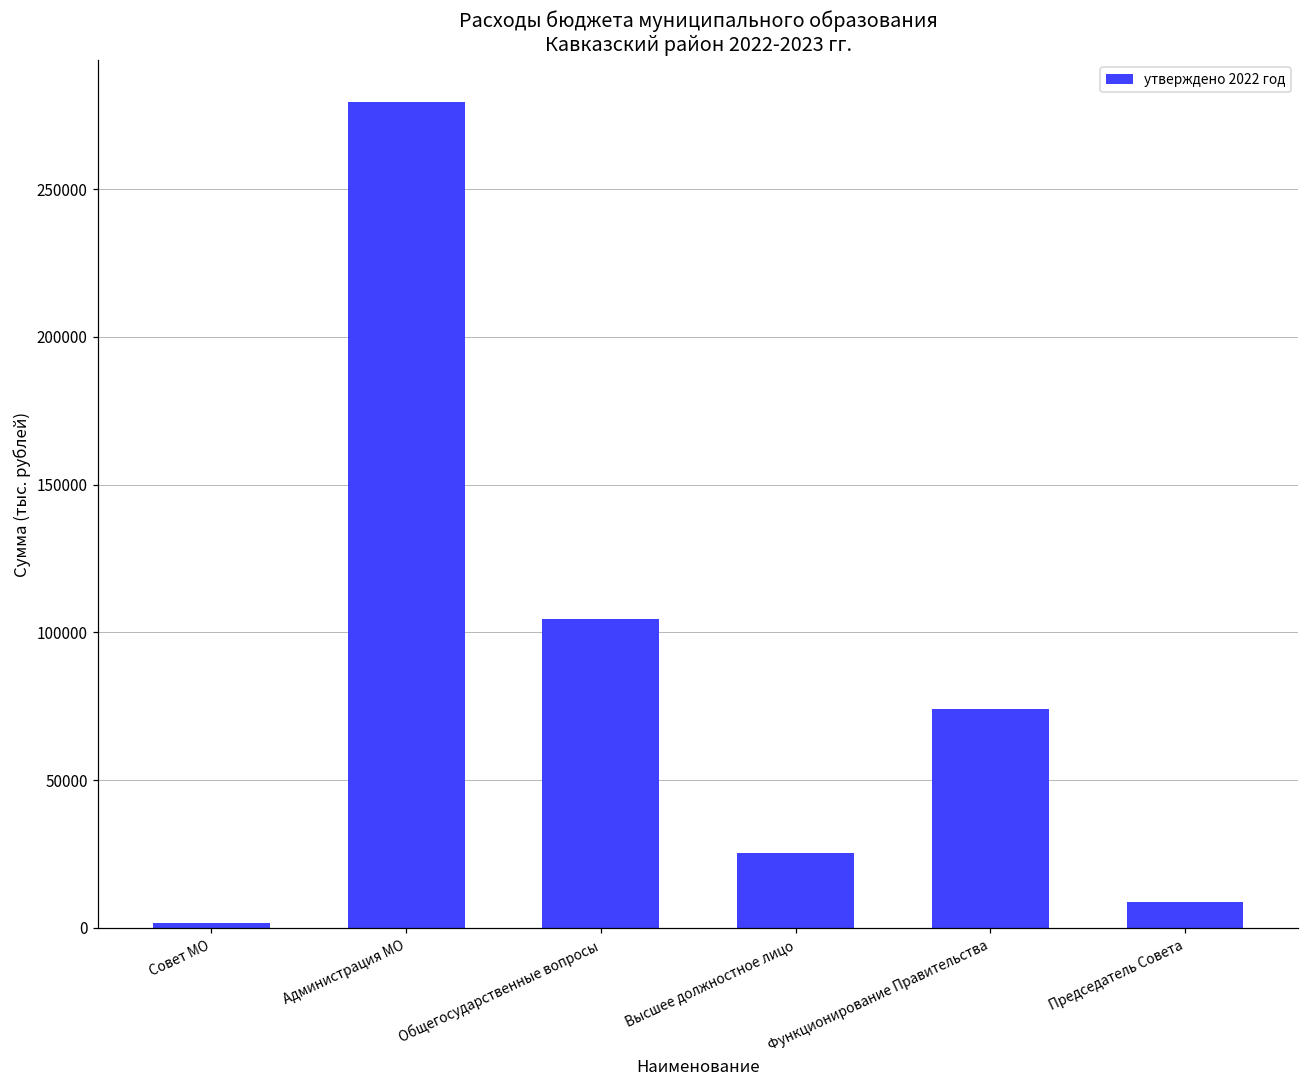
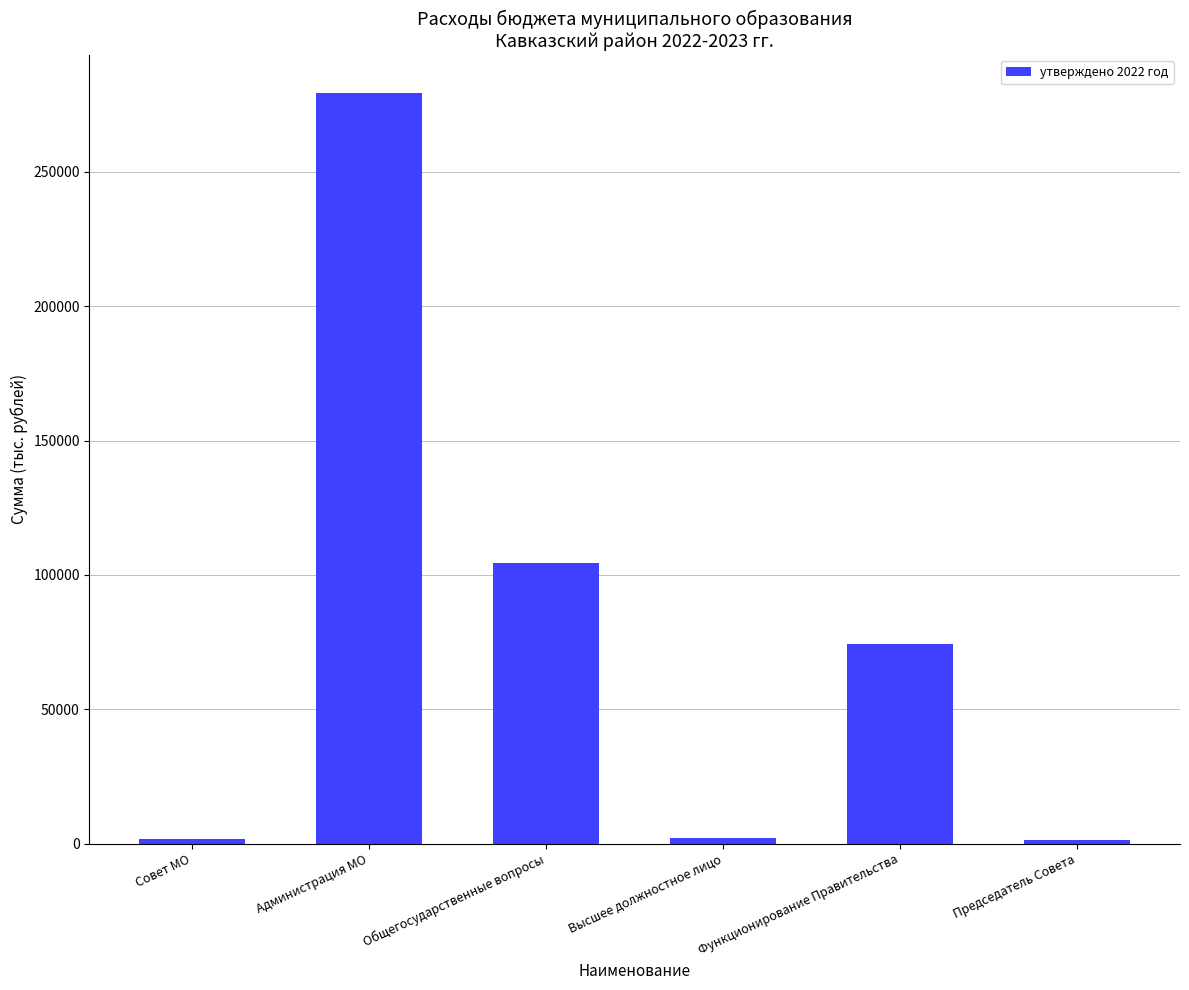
  {
    "Совет МО": 2000,
    "Администрация МО": 280000,
    "Общегосударственные вопросы": 104000,
-   "Высшее должностное лицо": 25000,
+   "Высшее должностное лицо": 2000,
    "Функционирование Правительства": 74000,
-   "Председатель Совета": 9000
+   "Председатель Совета": 1000
  }
